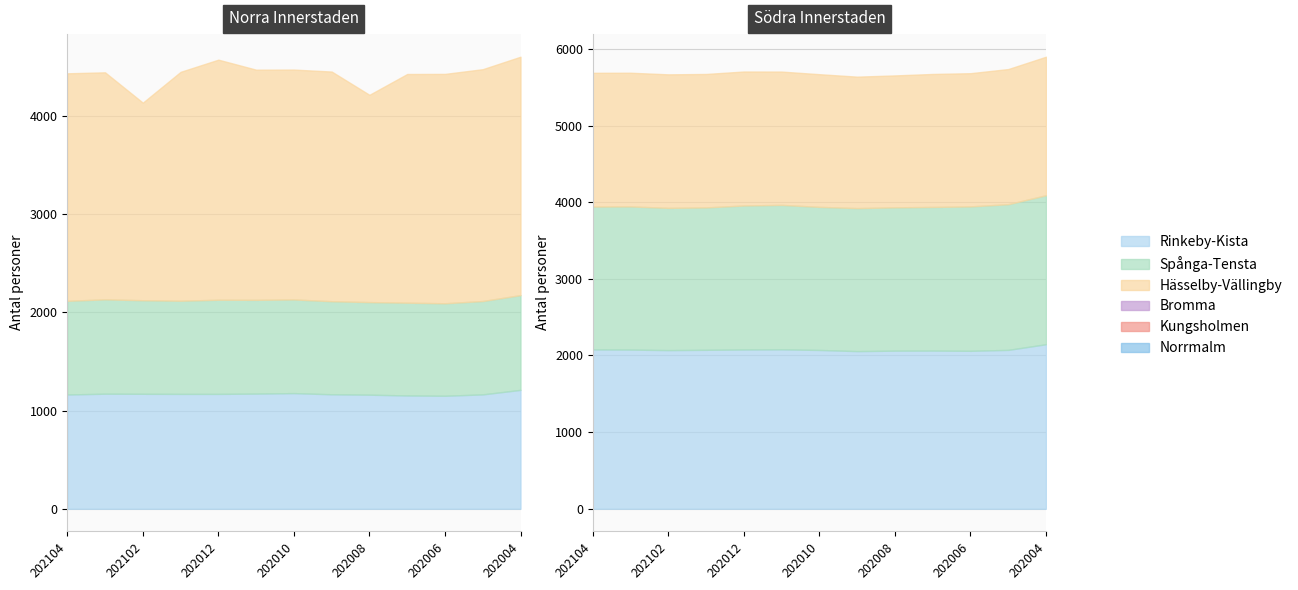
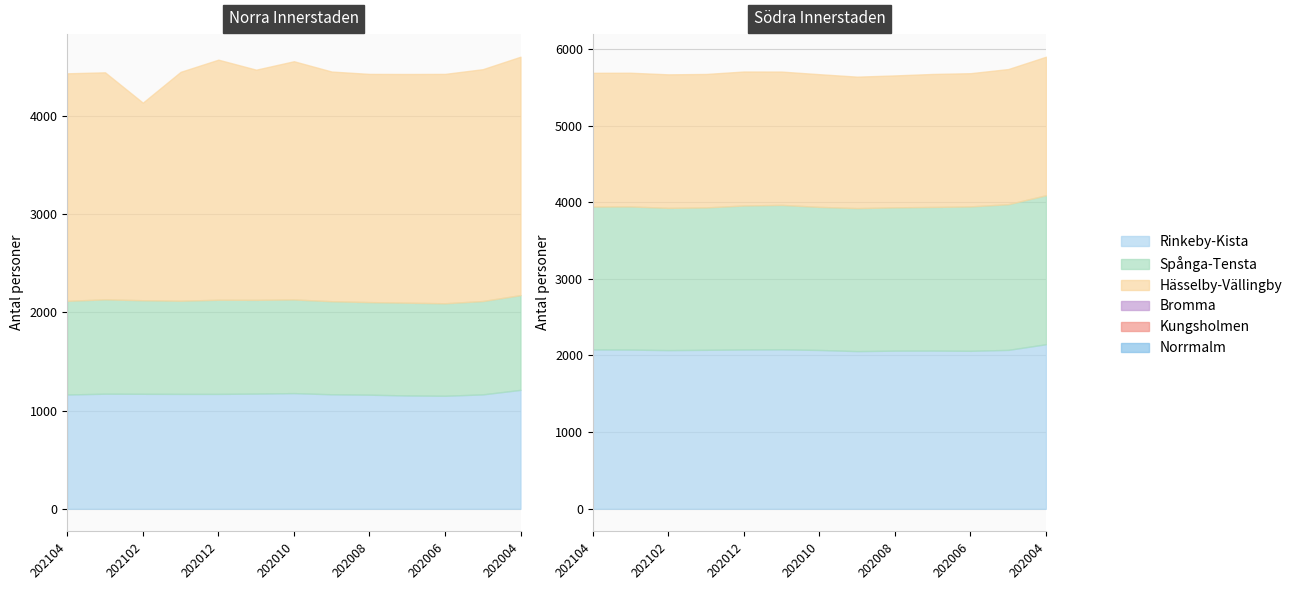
  {
    "Norra Innerstaden": {
      "Hässelby-Vällingby": {
        "202104": 2300,
        "202102": 2000,
        "202012": 2400,
-       "202010": 2300,
-       "202008": 2100,
+       "202010": 2400,
+       "202008": 2300,
        "202006": 2300,
        "202004": 2400
      }
    }
  }
